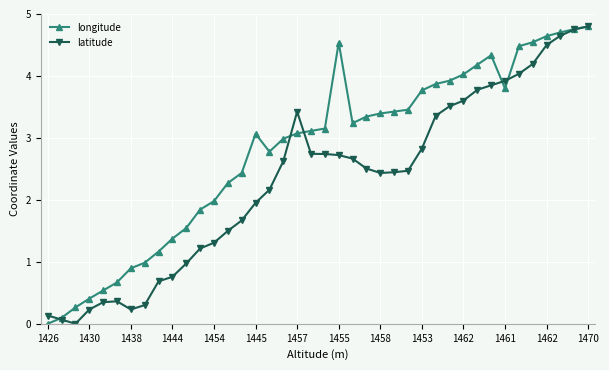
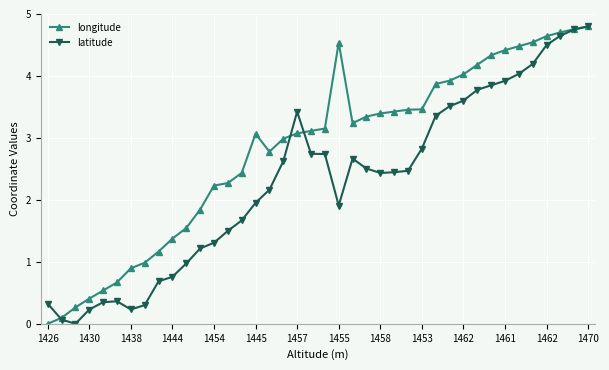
  {
    "longitude": {
      "1426": 0.0,
      "1430": 0.4,
      "1438": 0.9,
      "1444": 1.4,
-     "1454": 2.0,
+     "1454": 2.2,
      "1445": 3.1,
      "1457": 3.1,
      "1455": 4.5,
      "1458": 3.4,
-     "1453": 3.8,
-     "1461": 3.8
+     "1453": 3.5,
+     "1461": 4.4
    },
    "latitude": {
-     "1426": 0.1,
+     "1426": 0.3,
      "1430": 0.2,
      "1438": 0.2,
      "1444": 0.8,
      "1454": 1.3,
      "1445": 2.0,
      "1457": 3.4,
-     "1455": 2.7,
+     "1455": 1.9,
      "1458": 2.4,
      "1453": 2.8,
      "1461": 3.9
    }
  }
